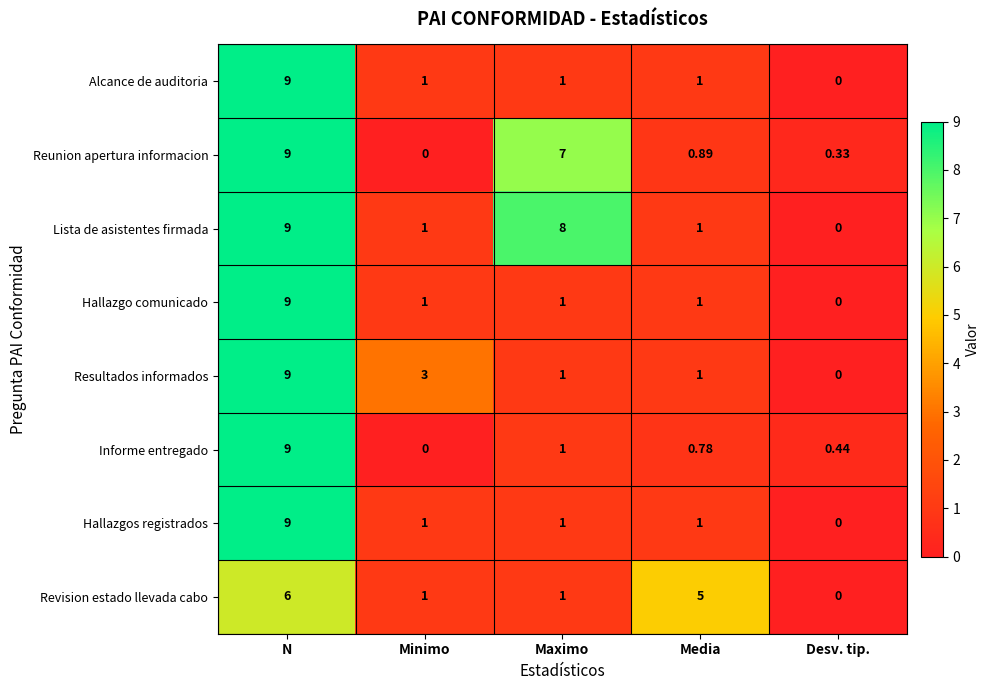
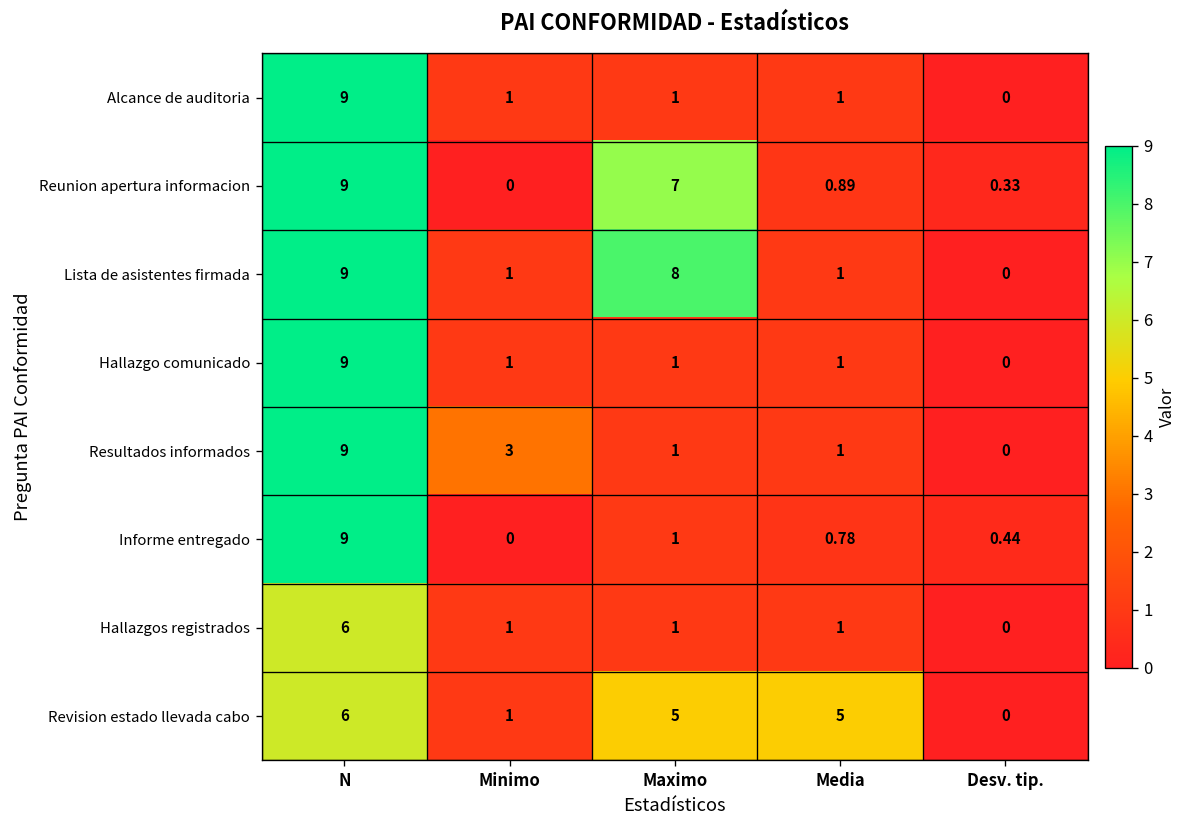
  {
    "Alcance de auditoria": {
      "N": 9,
      "Minimo": 1,
      "Maximo": 1,
      "Media": 1,
      "Desv. tip.": 0
    },
    "Reunion apertura informacion": {
      "N": 9,
      "Minimo": 0,
      "Maximo": 7,
      "Media": 0.89,
      "Desv. tip.": 0.33
    },
    "Lista de asistentes firmada": {
      "N": 9,
      "Minimo": 1,
      "Maximo": 8,
      "Media": 1,
      "Desv. tip.": 0
    },
    "Hallazgo comunicado": {
      "N": 9,
      "Minimo": 1,
      "Maximo": 1,
      "Media": 1,
      "Desv. tip.": 0
    },
    "Resultados informados": {
      "N": 9,
      "Minimo": 3,
      "Maximo": 1,
      "Media": 1,
      "Desv. tip.": 0
    },
    "Informe entregado": {
      "N": 9,
      "Minimo": 0,
      "Maximo": 1,
      "Media": 0.78,
      "Desv. tip.": 0.44
    },
    "Hallazgos registrados": {
-     "N": 9,
+     "N": 6,
      "Minimo": 1,
      "Maximo": 1,
      "Media": 1,
      "Desv. tip.": 0
    },
    "Revision estado llevada cabo": {
      "N": 6,
      "Minimo": 1,
-     "Maximo": 1,
+     "Maximo": 5,
      "Media": 5,
      "Desv. tip.": 0
    }
  }
